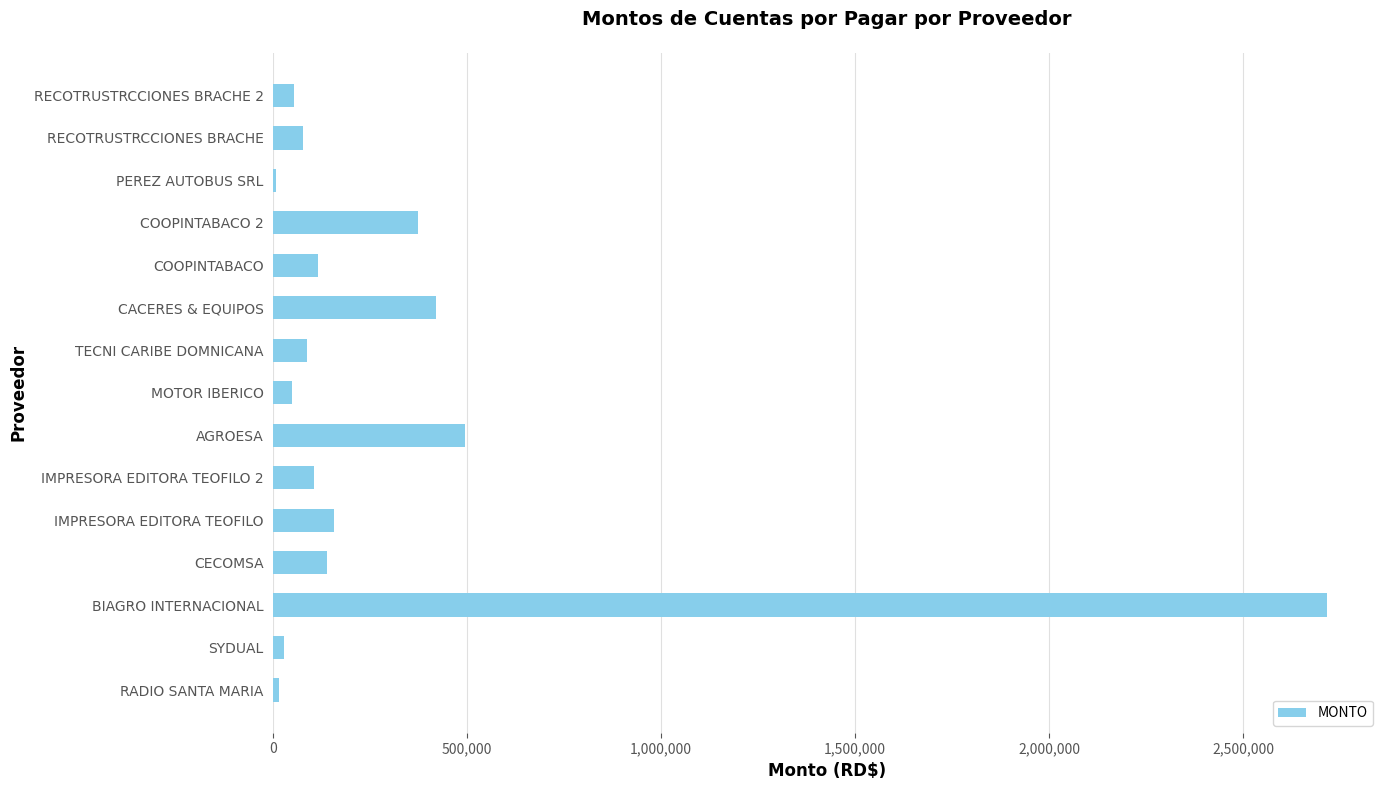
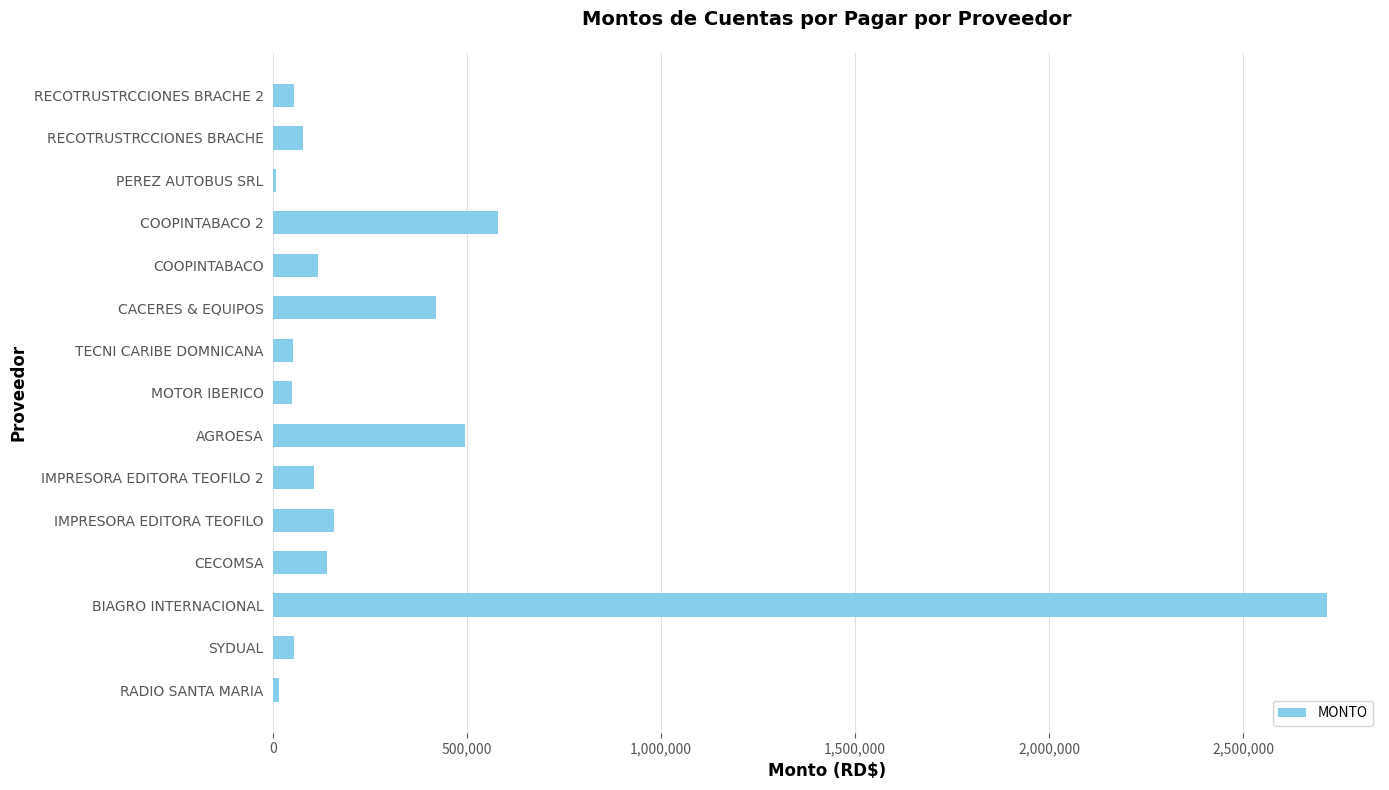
  {
    "RECOTRUSTRCCIONES BRACHE 2": "50,000",
    "RECOTRUSTRCCIONES BRACHE": "80,000",
    "PEREZ AUTOBUS SRL": "10,000",
-   "COOPINTABACO 2": "370,000",
+   "COOPINTABACO 2": "580,000",
    "COOPINTABACO": "110,000",
    "CACERES & EQUIPOS": "420,000",
-   "TECNI CARIBE DOMNICANA": "90,000",
+   "TECNI CARIBE DOMNICANA": "50,000",
    "MOTOR IBERICO": "50,000",
    "AGROESA": "490,000",
    "IMPRESORA EDITORA TEOFILO 2": "100,000",
    "IMPRESORA EDITORA TEOFILO": "160,000",
    "CECOMSA": "140,000",
    "BIAGRO INTERNACIONAL": "2,720,000",
-   "SYDUAL": "30,000",
+   "SYDUAL": "50,000",
    "RADIO SANTA MARIA": "20,000"
  }
